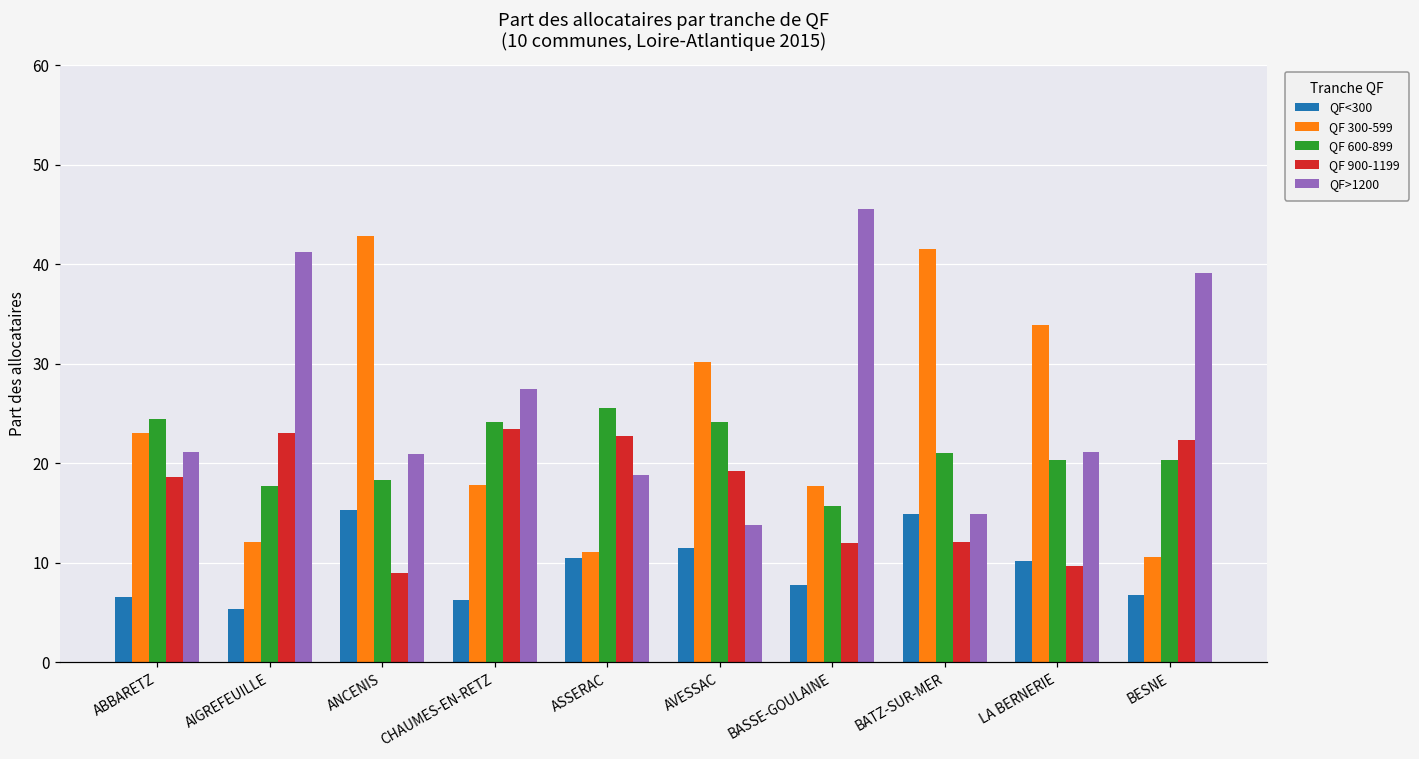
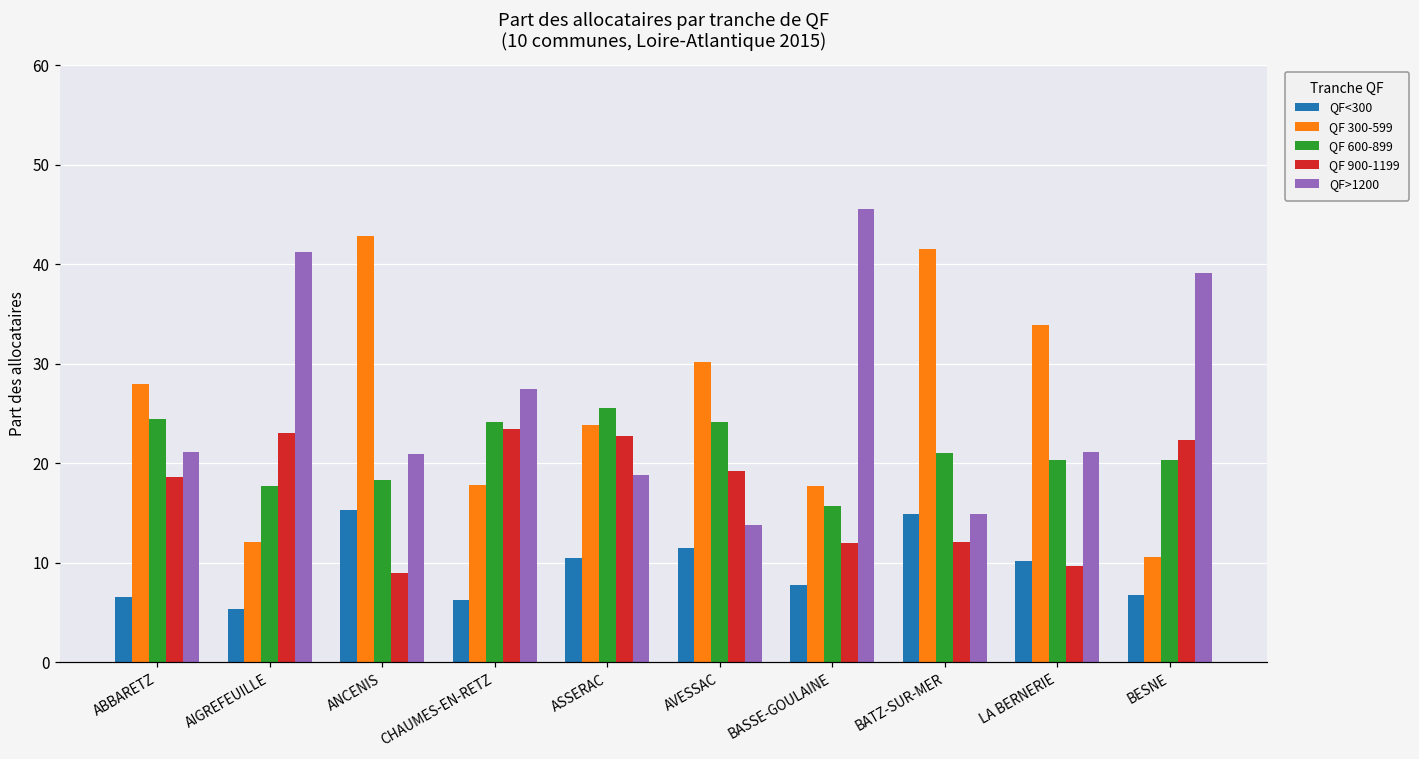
  {
    "QF<300": {
      "ABBARETZ": 7,
      "AIGREFEUILLE": 5,
      "ANCENIS": 15,
      "CHAUMES-EN-RETZ": 6,
      "ASSERAC": 10,
      "AVESSAC": 11,
      "BASSE-GOULAINE": 8,
      "BATZ-SUR-MER": 15,
      "LA BERNERIE": 10,
      "BESNE": 7
    },
    "QF 300-599": {
-     "ABBARETZ": 23,
+     "ABBARETZ": 28,
      "AIGREFEUILLE": 12,
      "ANCENIS": 43,
      "CHAUMES-EN-RETZ": 18,
-     "ASSERAC": 11,
+     "ASSERAC": 24,
      "AVESSAC": 30,
      "BASSE-GOULAINE": 18,
      "BATZ-SUR-MER": 42,
      "LA BERNERIE": 34,
      "BESNE": 11
    },
    "QF 600-899": {
      "ABBARETZ": 24,
      "AIGREFEUILLE": 18,
      "ANCENIS": 18,
      "CHAUMES-EN-RETZ": 24,
      "ASSERAC": 26,
      "AVESSAC": 24,
      "BASSE-GOULAINE": 16,
      "BATZ-SUR-MER": 21,
      "LA BERNERIE": 20,
      "BESNE": 20
    },
    "QF 900-1199": {
      "ABBARETZ": 19,
      "AIGREFEUILLE": 23,
      "ANCENIS": 9,
      "CHAUMES-EN-RETZ": 23,
      "ASSERAC": 23,
      "AVESSAC": 19,
      "BASSE-GOULAINE": 12,
      "BATZ-SUR-MER": 12,
      "LA BERNERIE": 10,
      "BESNE": 22
    },
    "QF>1200": {
      "ABBARETZ": 21,
      "AIGREFEUILLE": 41,
      "ANCENIS": 21,
      "CHAUMES-EN-RETZ": 27,
      "ASSERAC": 19,
      "AVESSAC": 14,
      "BASSE-GOULAINE": 46,
      "BATZ-SUR-MER": 15,
      "LA BERNERIE": 21,
      "BESNE": 39
    }
  }
